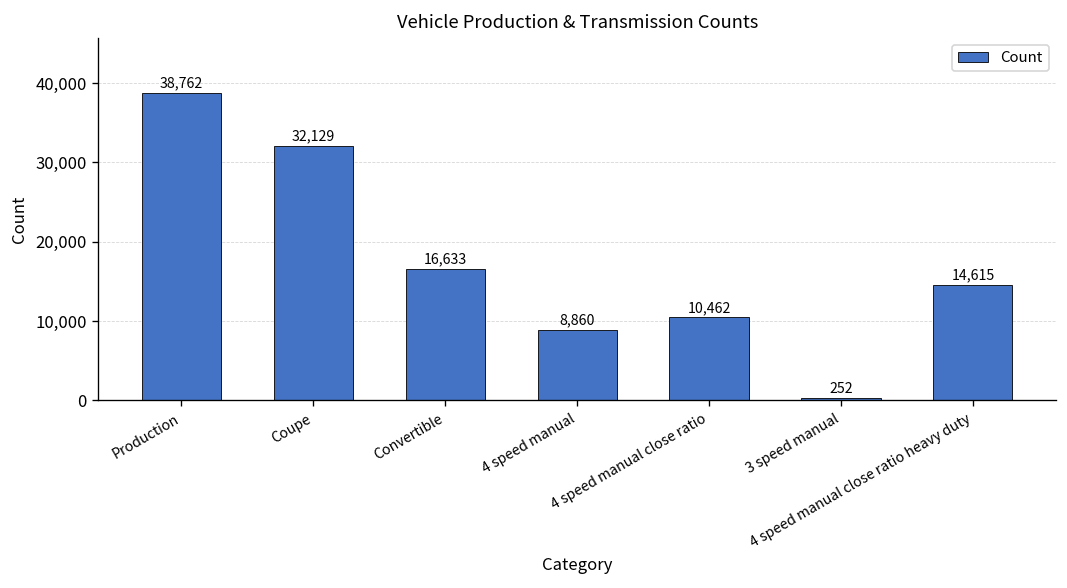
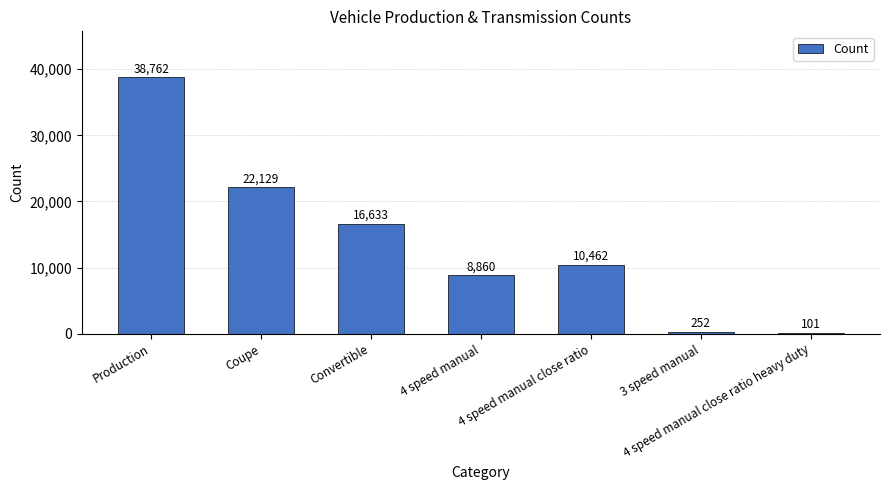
  {
    "Production": "38,762",
-   "Coupe": "32,129",
+   "Coupe": "22,129",
    "Convertible": "16,633",
    "4 speed manual": "8,860",
    "4 speed manual close ratio": "10,462",
    "3 speed manual": "252",
-   "4 speed manual close ratio heavy duty": "14,615"
+   "4 speed manual close ratio heavy duty": "101"
  }
